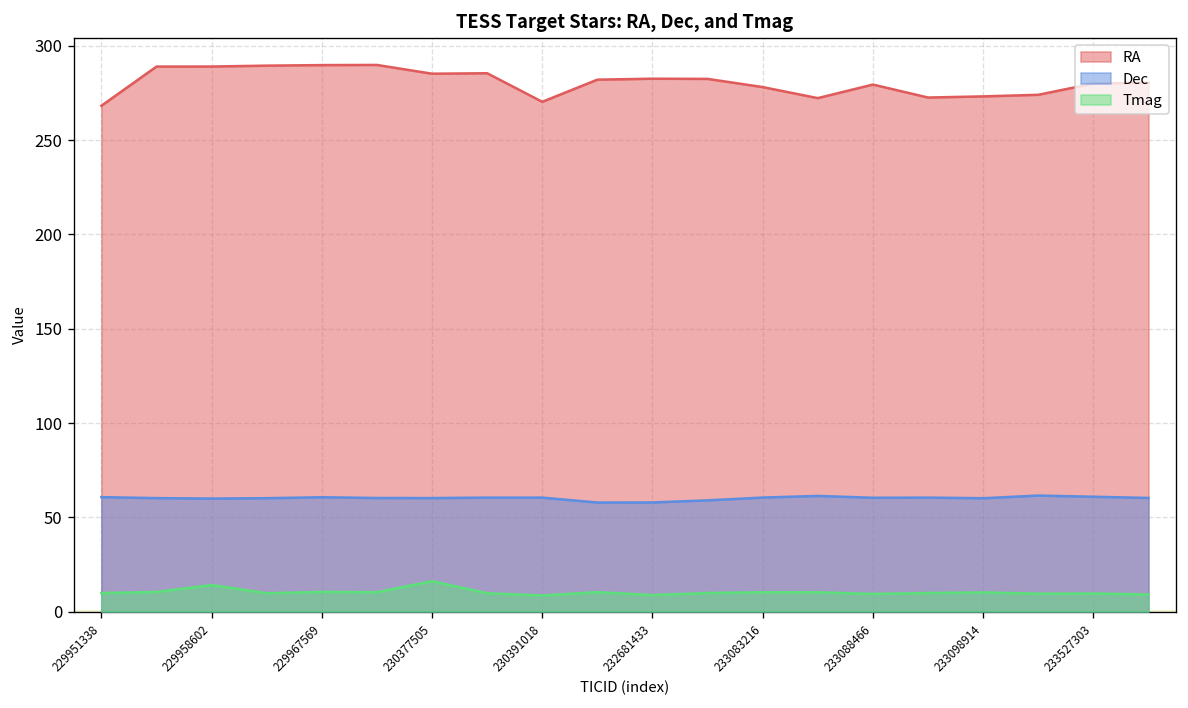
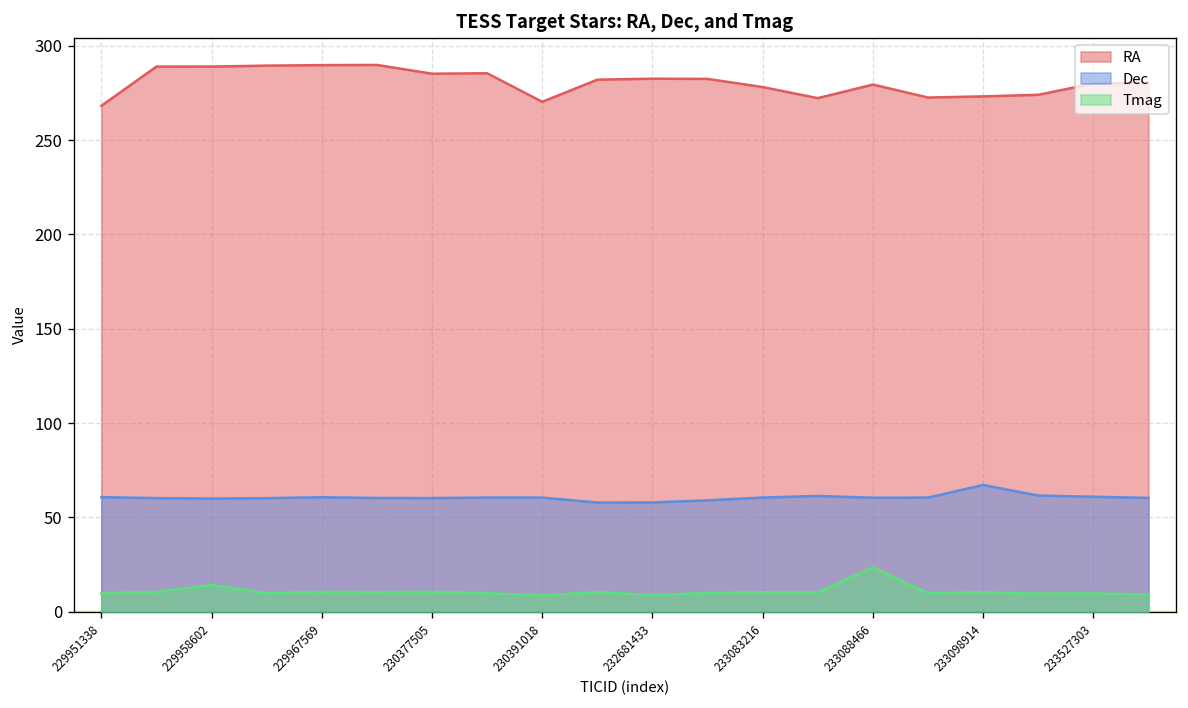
  {
    "RA": {
      "229951338": 268,
      "229958602": 289,
      "229967569": 290,
      "230377505": 285,
      "230391018": 270,
      "232681433": 283,
      "233083216": 278,
      "233088466": 279,
      "233098914": 273
    },
    "Dec": {
      "229951338": 61,
      "229958602": 60,
      "229967569": 61,
      "230377505": 60,
      "230391018": 60,
      "232681433": 58,
      "233083216": 60,
      "233088466": 60,
-     "233098914": 60,
+     "233098914": 67,
      "233527303": 61
    },
    "Tmag": {
      "229951338": 10,
      "229958602": 14,
      "229967569": 10,
-     "230377505": 16,
+     "230377505": 10,
      "230391018": 9,
      "232681433": 9,
      "233083216": 10,
-     "233088466": 9,
+     "233088466": 24,
      "233098914": 10,
      "233527303": 10
    }
  }
